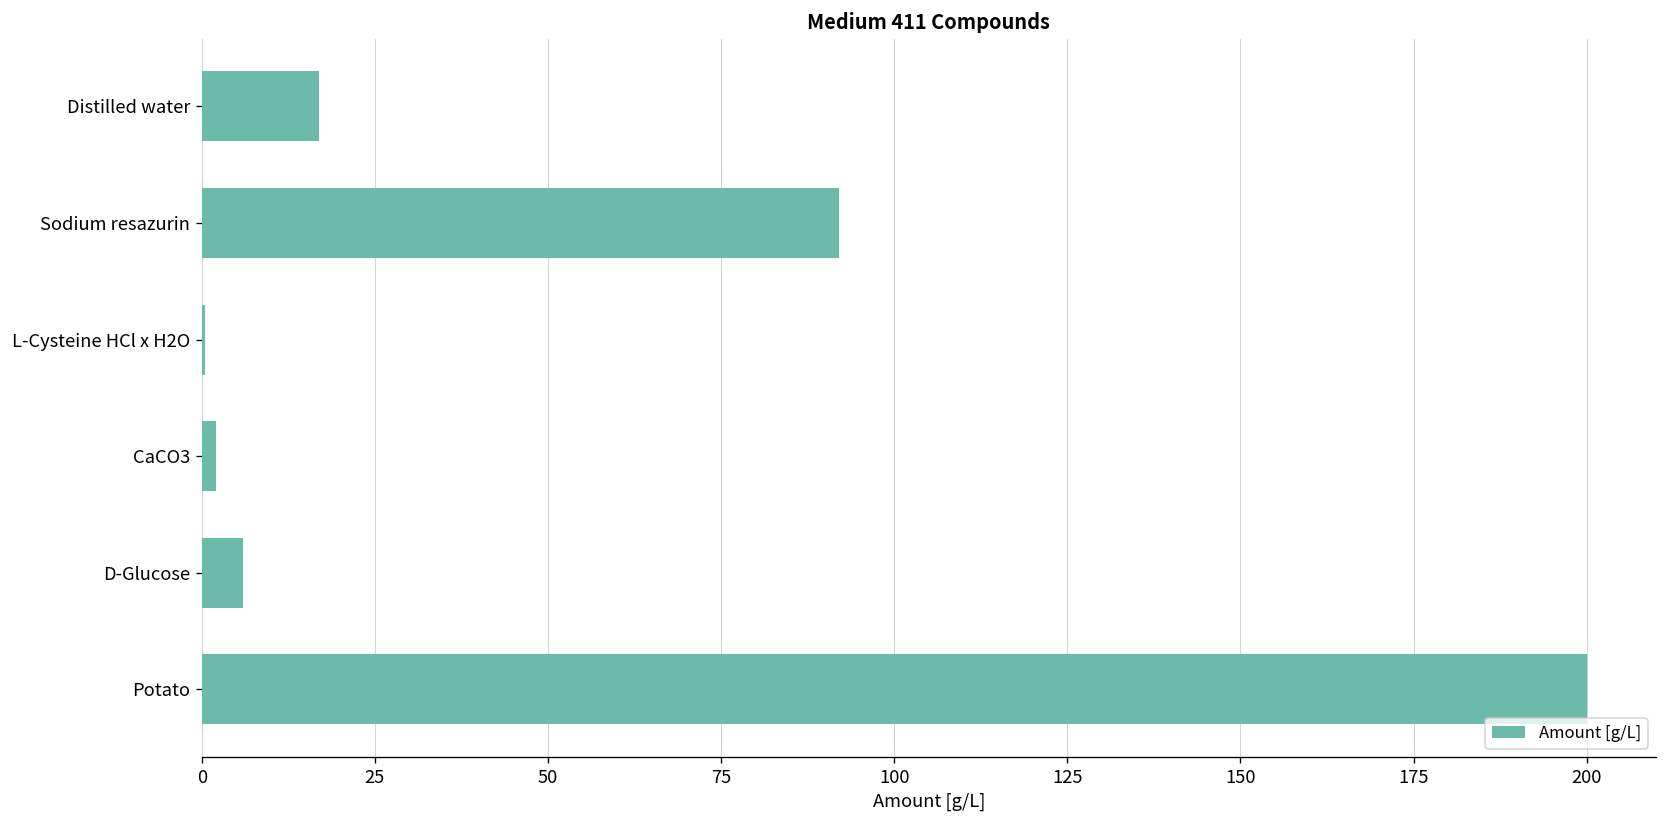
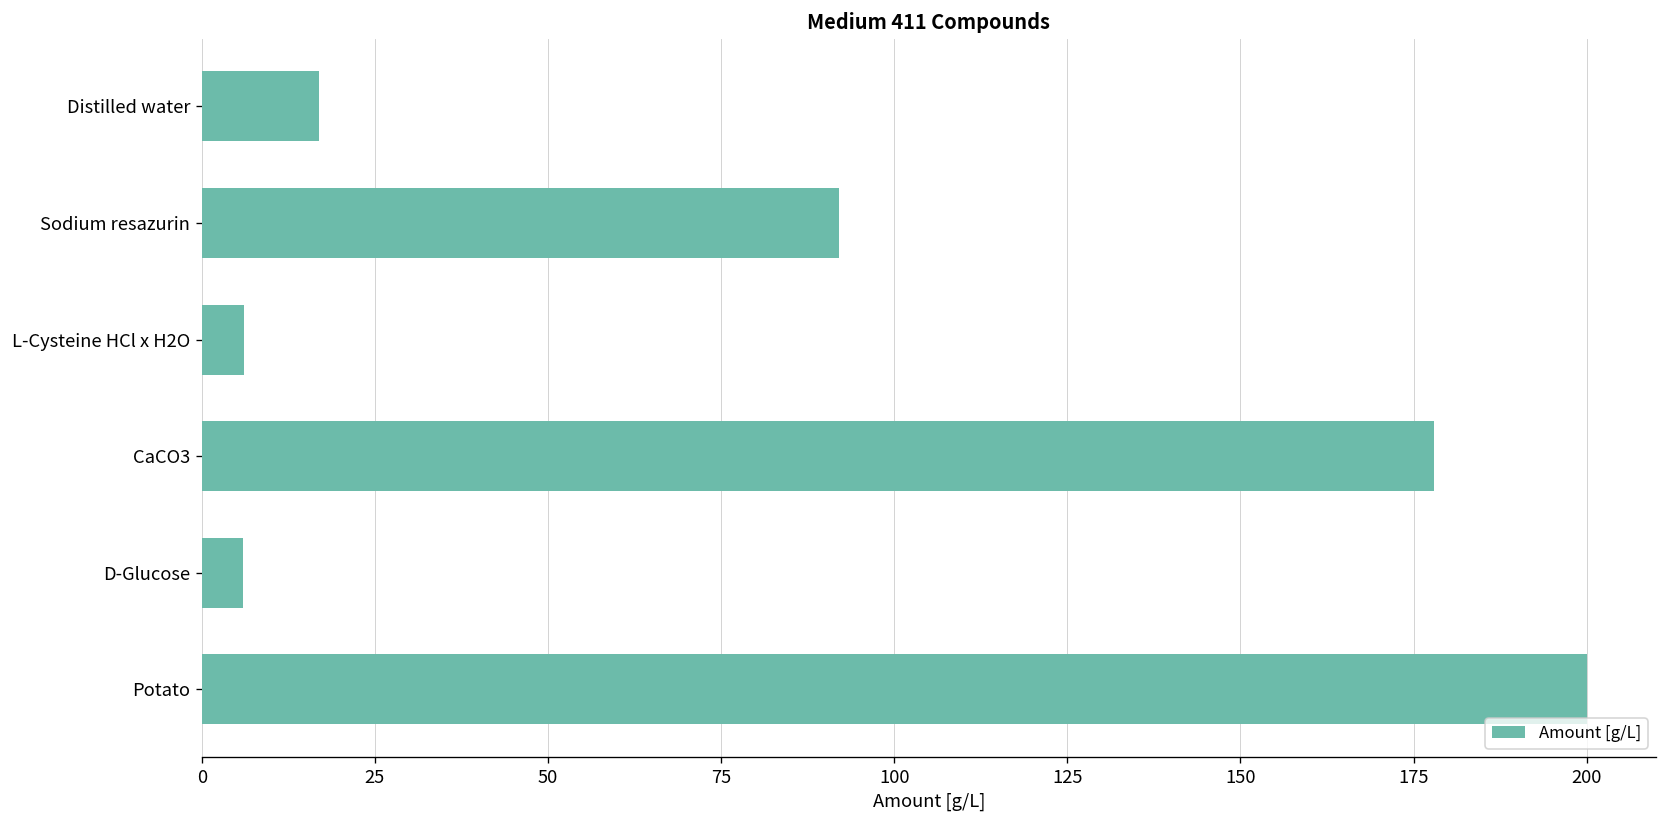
  {
    "Distilled water": 17,
    "Sodium resazurin": 92,
-   "L-Cysteine HCl x H2O": 1,
-   "CaCO3": 2,
+   "L-Cysteine HCl x H2O": 6,
+   "CaCO3": 178,
    "D-Glucose": 6,
    "Potato": 200
  }
